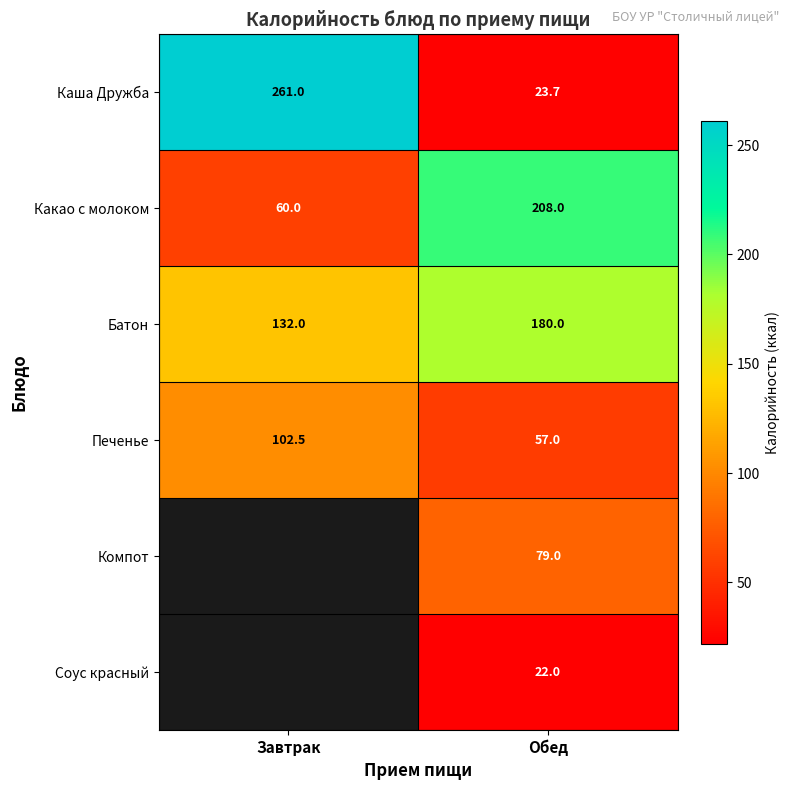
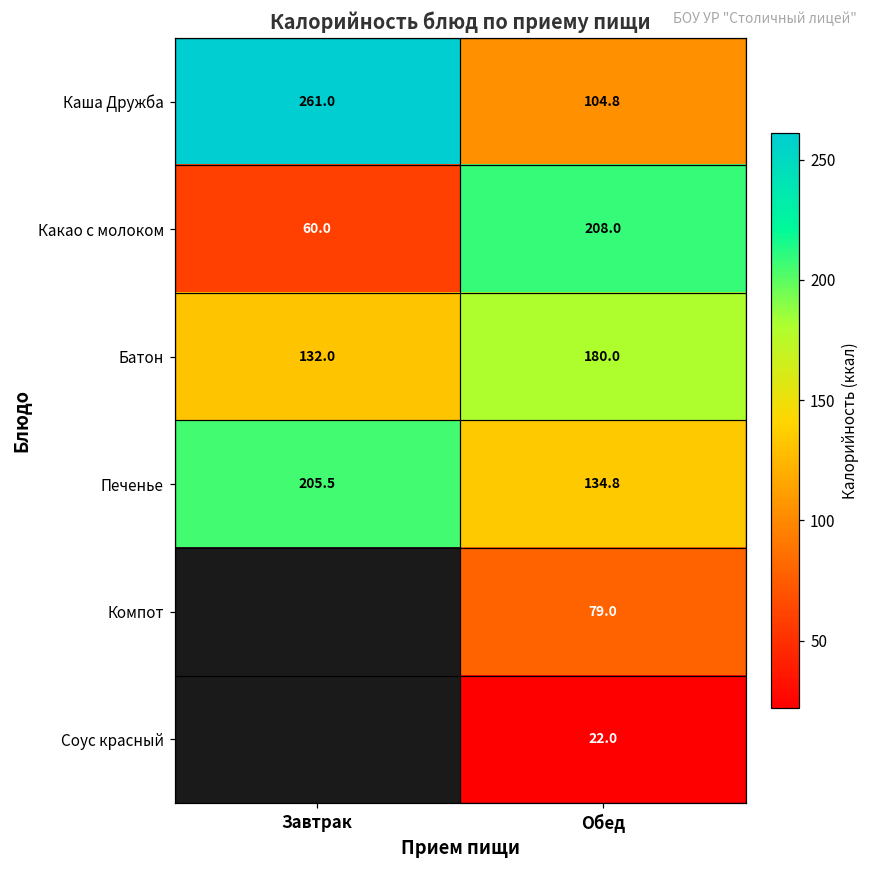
  {
    "Каша Дружба": {
      "Завтрак": 261.0,
-     "Обед": 23.7
+     "Обед": 104.8
    },
    "Какао с молоком": {
      "Завтрак": 60.0,
      "Обед": 208.0
    },
    "Батон": {
      "Завтрак": 132.0,
      "Обед": 180.0
    },
    "Печенье": {
-     "Завтрак": 102.5,
-     "Обед": 57.0
+     "Завтрак": 205.5,
+     "Обед": 134.8
    },
    "Компот": {
      "Обед": 79.0
    },
    "Соус красный": {
      "Обед": 22.0
    }
  }
